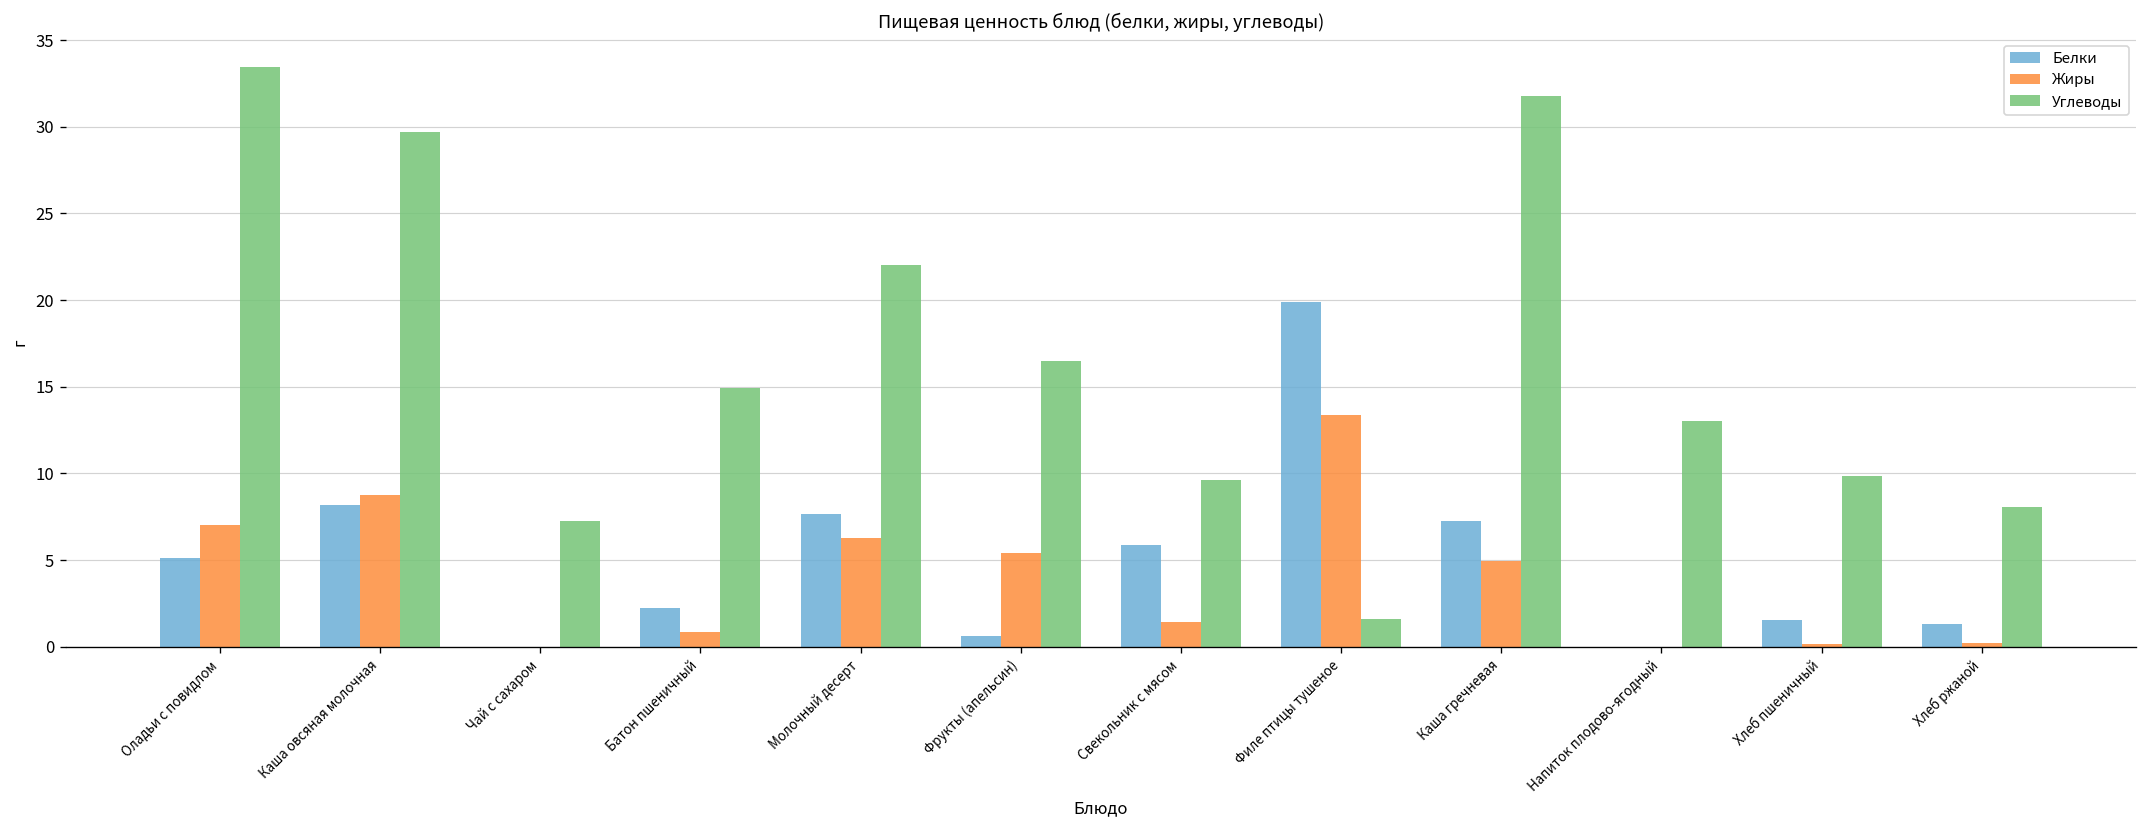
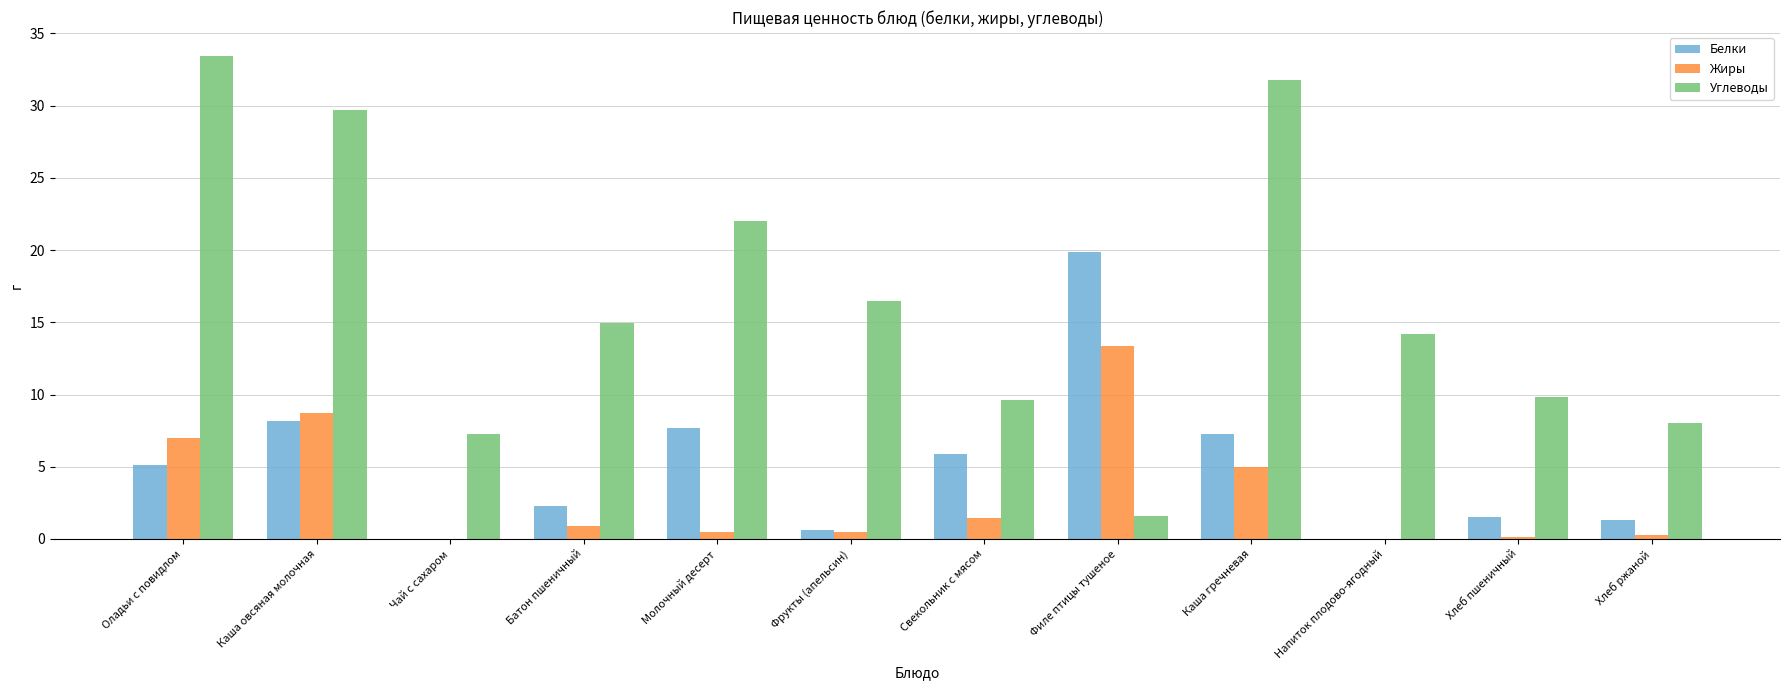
  {
    "Белки": {
      "Оладьи с повидлом": 5.1,
      "Каша овсяная молочная": 8.2,
      "Чай с сахаром": 0.0,
      "Батон пшеничный": 2.3,
      "Молочный десерт": 7.7,
      "Фрукты (апельсин)": 0.6,
      "Свекольник с мясом": 5.9,
      "Филе птицы тушеное": 19.9,
      "Каша гречневая": 7.3,
      "Напиток плодово-ягодный": 0.0,
      "Хлеб пшеничный": 1.5,
      "Хлеб ржаной": 1.3
    },
    "Жиры": {
      "Оладьи с повидлом": 7.0,
      "Каша овсяная молочная": 8.7,
      "Чай с сахаром": 0.0,
      "Батон пшеничный": 0.9,
-     "Молочный десерт": 6.3,
-     "Фрукты (апельсин)": 5.4,
+     "Молочный десерт": 0.5,
+     "Фрукты (апельсин)": 0.5,
      "Свекольник с мясом": 1.4,
      "Филе птицы тушеное": 13.4,
      "Каша гречневая": 5.0,
      "Напиток плодово-ягодный": 0.0,
      "Хлеб ржаной": 0.2
    },
    "Углеводы": {
      "Оладьи с повидлом": 33.4,
      "Каша овсяная молочная": 29.7,
      "Чай с сахаром": 7.3,
      "Батон пшеничный": 14.9,
      "Молочный десерт": 22.0,
      "Фрукты (апельсин)": 16.5,
      "Свекольник с мясом": 9.6,
      "Филе птицы тушеное": 1.6,
      "Каша гречневая": 31.8,
-     "Напиток плодово-ягодный": 13.0,
+     "Напиток плодово-ягодный": 14.2,
      "Хлеб пшеничный": 9.8,
      "Хлеб ржаной": 8.0
    }
  }
